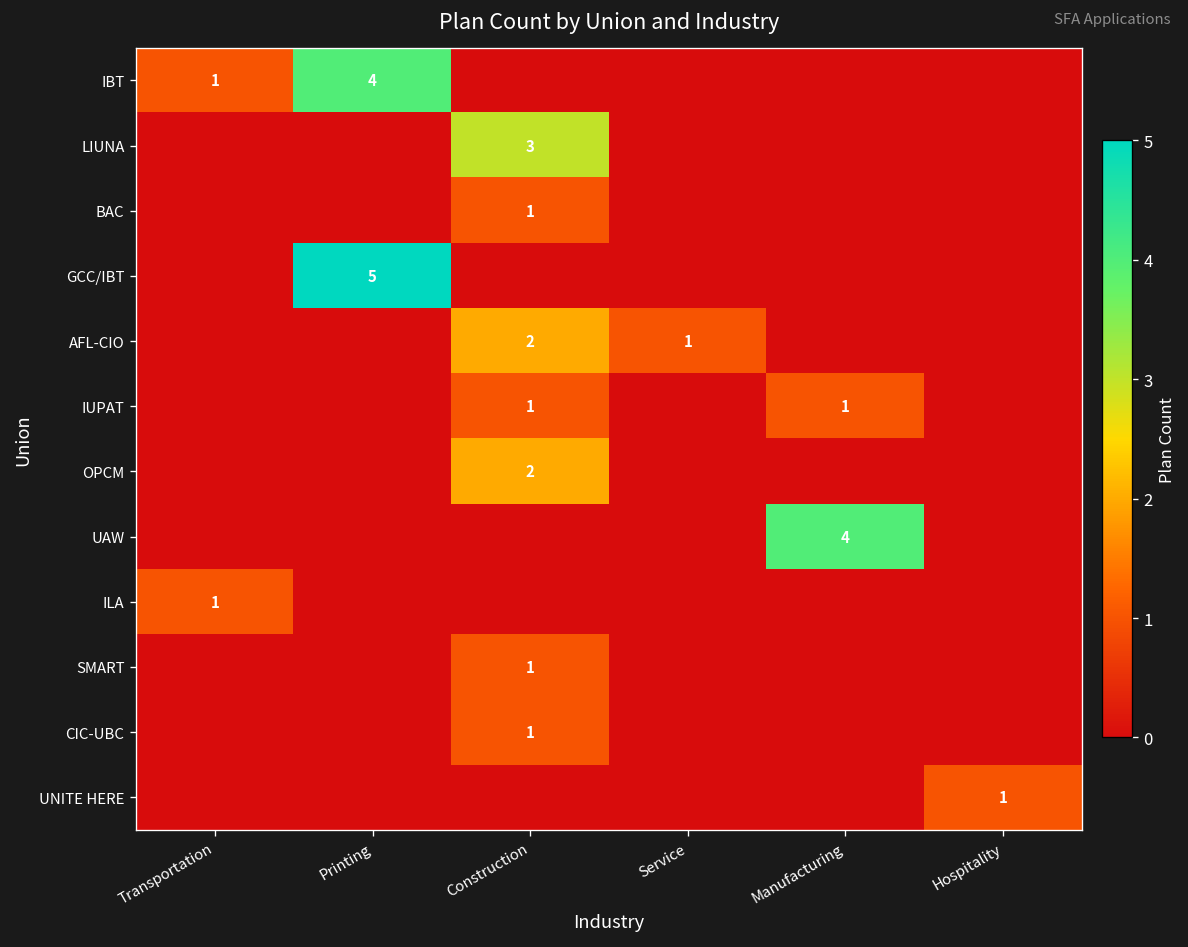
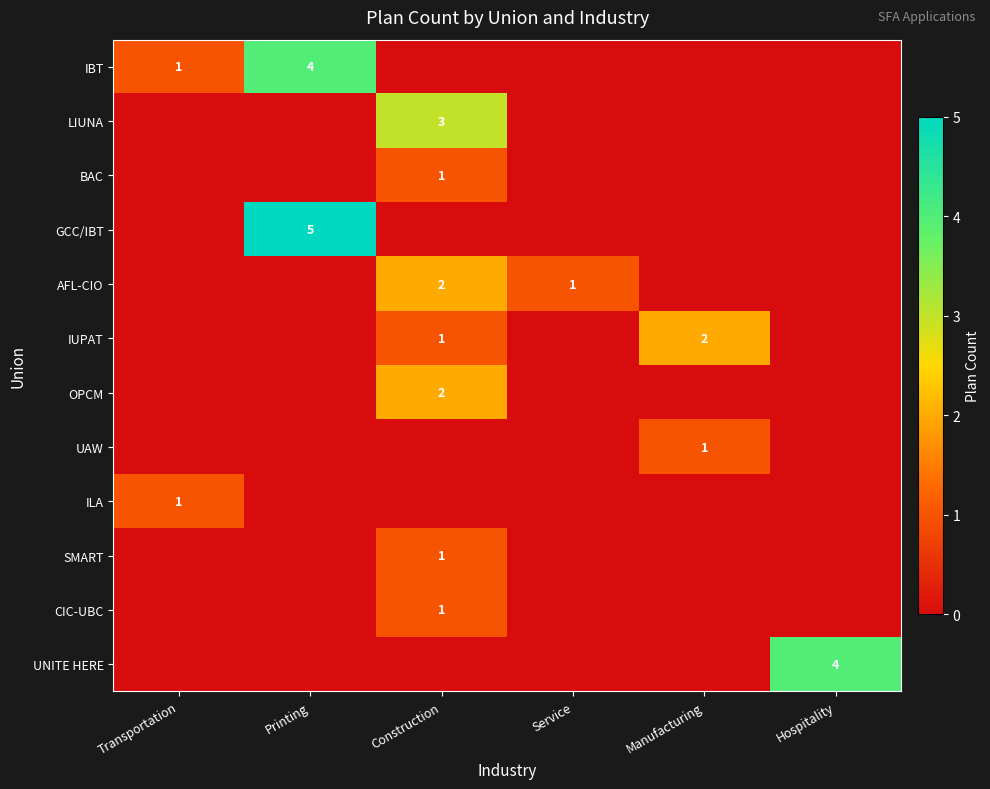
  {
    "IBT": {
      "Transportation": 1,
      "Printing": 4
    },
    "LIUNA": {
      "Construction": 3
    },
    "BAC": {
      "Construction": 1
    },
    "GCC/IBT": {
      "Printing": 5
    },
    "AFL-CIO": {
      "Construction": 2,
      "Service": 1
    },
    "IUPAT": {
      "Construction": 1,
-     "Manufacturing": 1
+     "Manufacturing": 2
    },
    "OPCM": {
      "Construction": 2
    },
    "UAW": {
-     "Manufacturing": 4
+     "Manufacturing": 1
    },
    "ILA": {
      "Transportation": 1
    },
    "SMART": {
      "Construction": 1
    },
    "CIC-UBC": {
      "Construction": 1
    },
    "UNITE HERE": {
-     "Hospitality": 1
+     "Hospitality": 4
    }
  }
